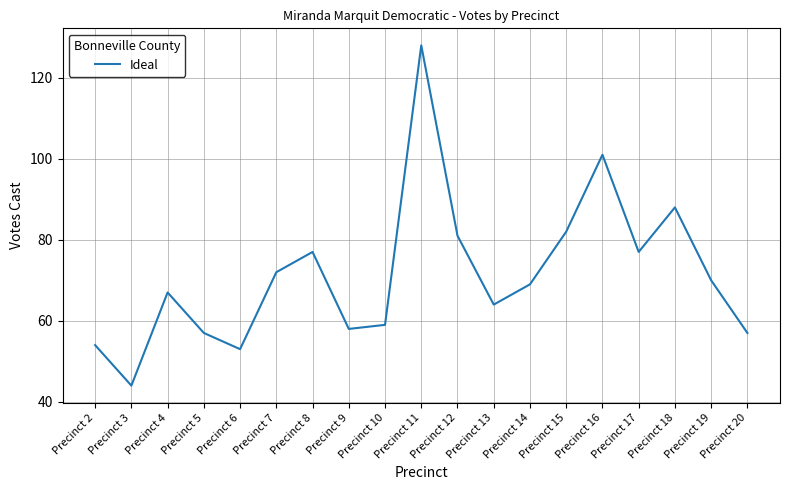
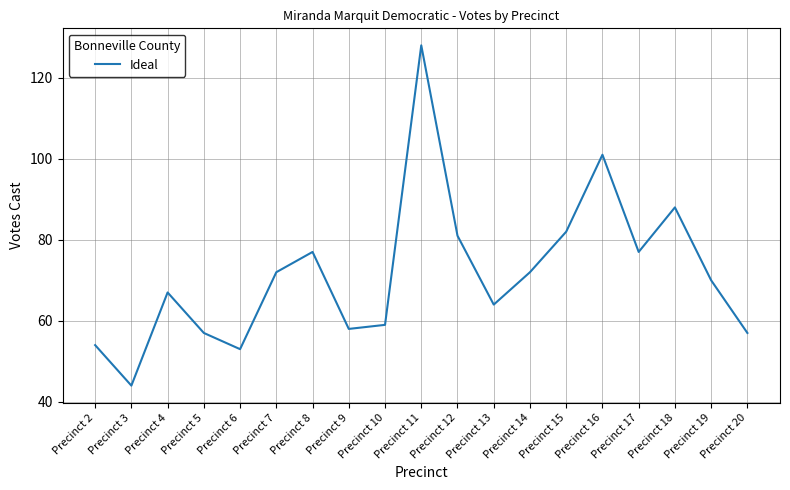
  {
    "Precinct 2": 54,
    "Precinct 3": 44,
    "Precinct 4": 67,
    "Precinct 5": 57,
    "Precinct 6": 53,
    "Precinct 7": 72,
    "Precinct 8": 77,
    "Precinct 9": 58,
    "Precinct 10": 59,
    "Precinct 11": 128,
    "Precinct 12": 81,
    "Precinct 13": 64,
-   "Precinct 14": 69,
+   "Precinct 14": 72,
    "Precinct 15": 82,
    "Precinct 16": 101,
    "Precinct 17": 77,
    "Precinct 18": 88,
    "Precinct 19": 70,
    "Precinct 20": 57
  }
